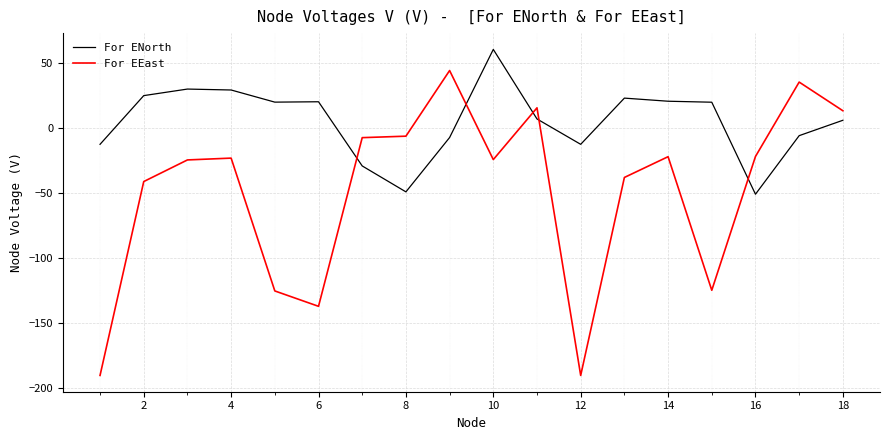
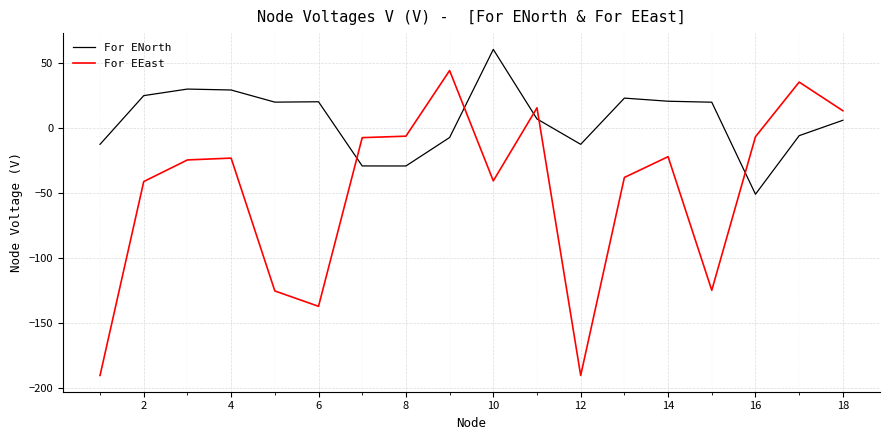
  {
    "For ENorth": {
      "2": 25,
      "4": 29,
      "6": 20,
-     "8": -49,
+     "8": -29,
      "10": 61,
      "12": -12,
      "14": 21,
      "16": -51,
      "18": 6
    },
    "For EEast": {
      "2": -41,
      "4": -23,
      "6": -137,
      "8": -6,
-     "10": -24,
+     "10": -40,
      "12": -190,
      "14": -22,
-     "16": -22,
+     "16": -7,
      "18": 13
    }
  }
